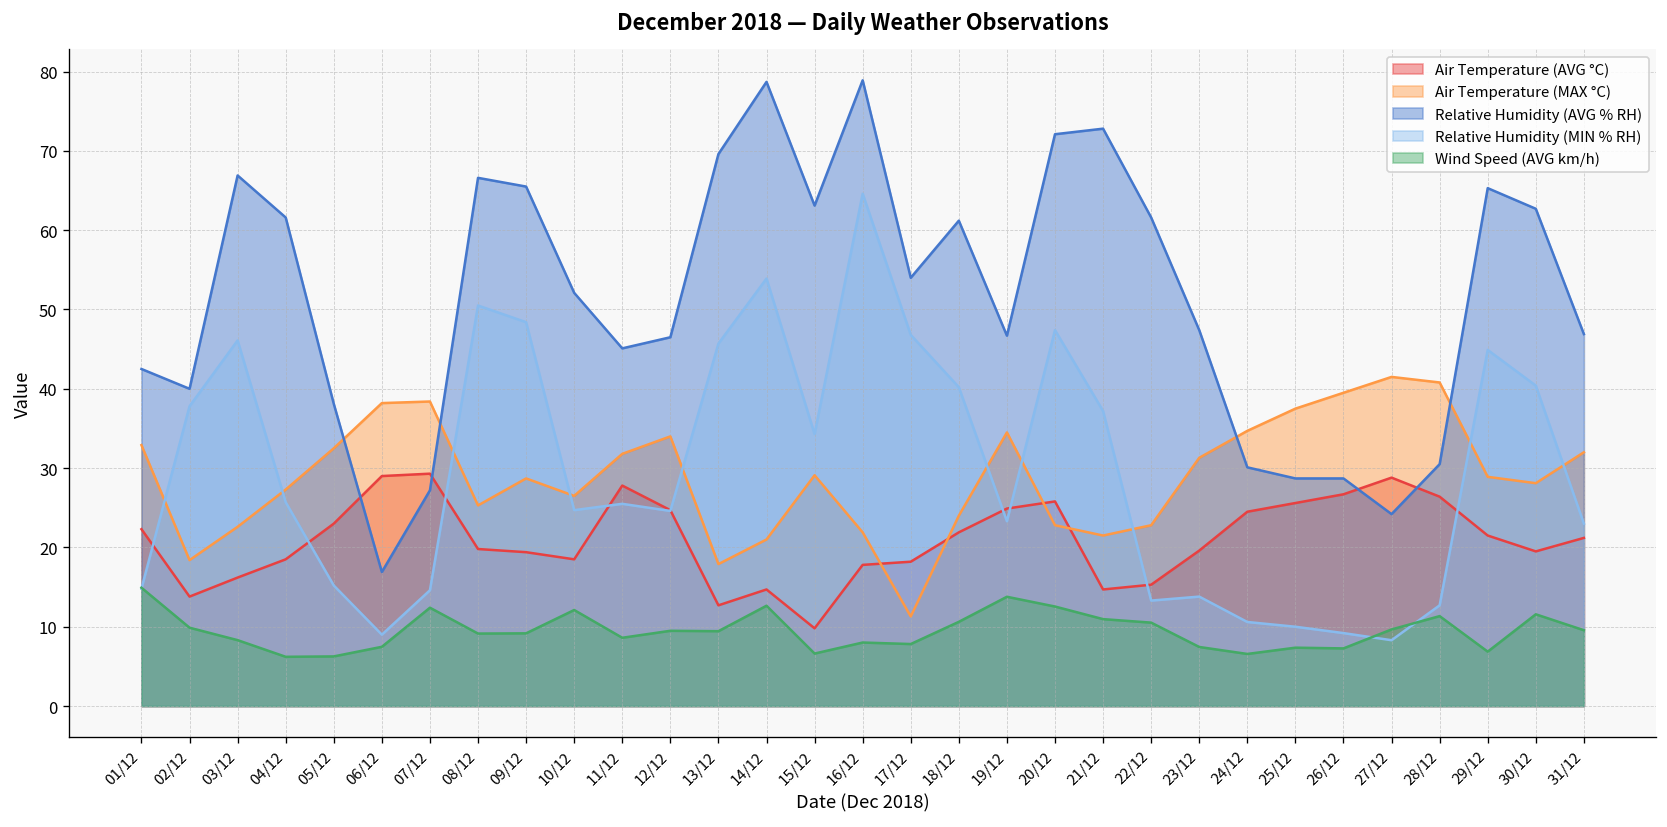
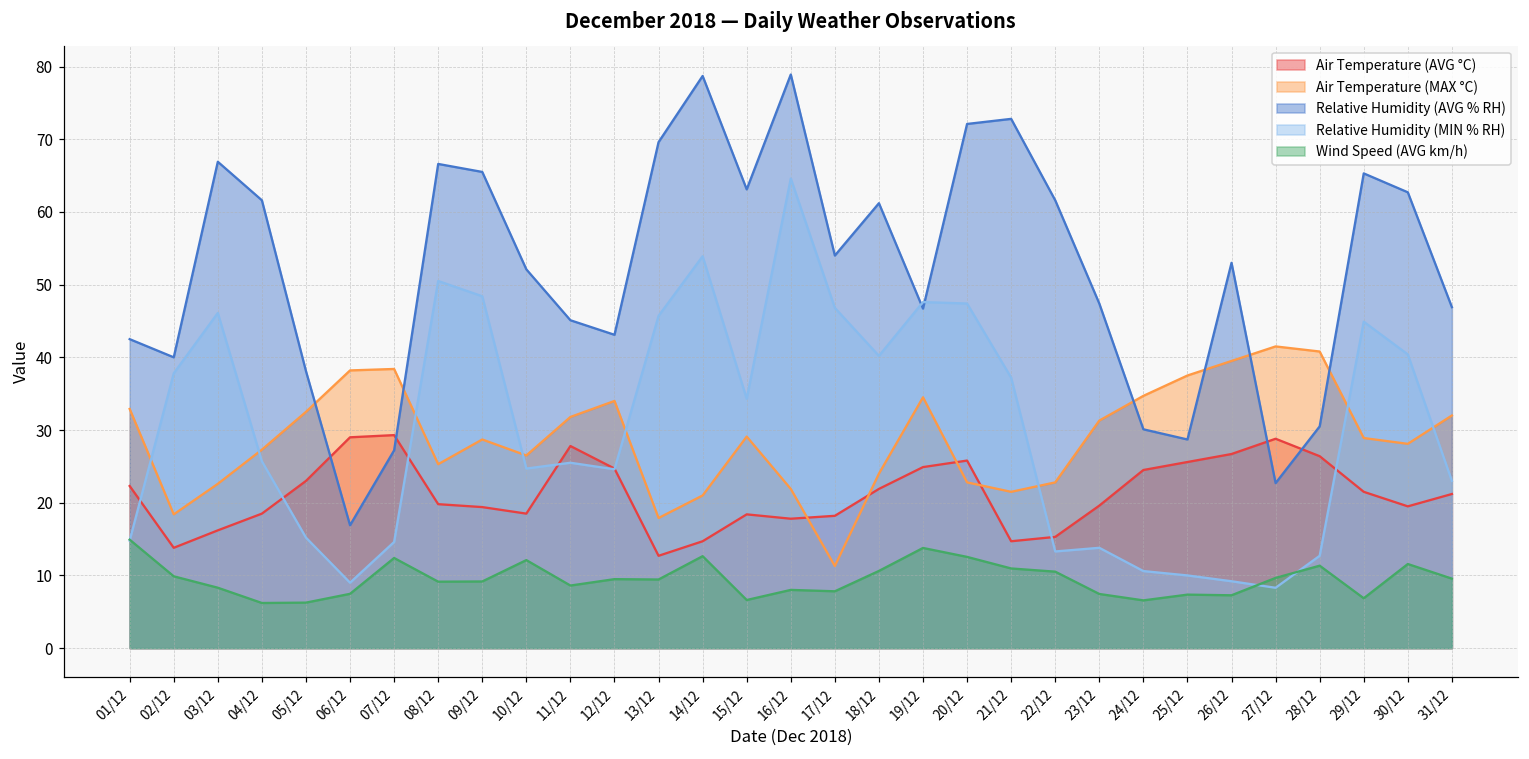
  {
    "Air Temperature (AVG °C)": {
      "01/12": 22,
      "02/12": 14,
      "03/12": 16,
      "04/12": 19,
      "05/12": 23,
      "06/12": 29,
      "07/12": 29,
      "08/12": 20,
      "09/12": 19,
      "10/12": 19,
      "11/12": 28,
      "13/12": 13,
      "14/12": 15,
-     "15/12": 10,
+     "15/12": 18,
      "16/12": 18,
      "17/12": 18,
      "18/12": 22,
      "19/12": 25,
      "20/12": 26,
      "21/12": 15,
      "22/12": 15,
      "23/12": 20,
      "24/12": 25,
      "25/12": 26,
      "26/12": 27,
      "27/12": 29,
      "28/12": 26,
      "29/12": 22,
      "30/12": 20,
      "31/12": 21
    },
    "Air Temperature (MAX °C)": {
      "01/12": 33,
      "02/12": 18,
      "03/12": 23,
      "04/12": 27,
      "05/12": 33,
      "06/12": 38,
      "07/12": 38,
      "08/12": 25,
      "09/12": 29,
      "10/12": 27,
      "11/12": 32,
      "12/12": 34,
      "13/12": 18,
      "14/12": 21,
      "15/12": 29,
      "16/12": 22,
      "17/12": 11,
      "18/12": 24,
      "19/12": 35,
      "20/12": 23,
      "21/12": 22,
      "22/12": 23,
      "23/12": 31,
      "24/12": 35,
      "25/12": 38,
      "26/12": 40,
      "27/12": 42,
      "28/12": 41,
      "29/12": 29,
      "30/12": 28,
      "31/12": 32
    },
    "Relative Humidity (AVG % RH)": {
      "01/12": 43,
      "02/12": 40,
      "03/12": 67,
      "04/12": 62,
      "05/12": 38,
      "06/12": 17,
      "07/12": 27,
      "08/12": 67,
      "09/12": 66,
      "10/12": 52,
      "11/12": 45,
-     "12/12": 47,
+     "12/12": 43,
      "13/12": 70,
      "14/12": 79,
      "15/12": 63,
      "16/12": 79,
      "17/12": 54,
      "18/12": 61,
      "19/12": 47,
      "20/12": 72,
      "21/12": 73,
      "22/12": 62,
      "23/12": 47,
      "24/12": 30,
      "25/12": 29,
-     "26/12": 29,
-     "27/12": 24,
+     "26/12": 53,
+     "27/12": 23,
      "28/12": 31,
      "29/12": 65,
      "30/12": 63,
      "31/12": 47
    },
    "Relative Humidity (MIN % RH)": {
      "02/12": 38,
      "03/12": 46,
      "04/12": 26,
      "05/12": 15,
      "06/12": 9,
      "07/12": 15,
      "08/12": 51,
      "09/12": 48,
      "10/12": 25,
      "11/12": 26,
      "13/12": 46,
      "14/12": 54,
      "15/12": 34,
      "16/12": 65,
      "17/12": 47,
      "18/12": 40,
-     "19/12": 23,
+     "19/12": 48,
      "20/12": 47,
      "21/12": 37,
      "22/12": 13,
      "23/12": 14,
      "24/12": 11,
      "25/12": 10,
      "26/12": 9,
      "27/12": 8,
      "28/12": 13,
      "29/12": 45,
      "30/12": 40,
      "31/12": 23
    },
    "Wind Speed (AVG km/h)": {
      "02/12": 10,
      "03/12": 8,
      "04/12": 6,
      "05/12": 6,
      "06/12": 7,
      "07/12": 12,
      "08/12": 9,
      "09/12": 9,
      "10/12": 12,
      "11/12": 9,
      "12/12": 9,
      "13/12": 9,
      "14/12": 13,
      "15/12": 7,
      "16/12": 8,
      "17/12": 8,
      "18/12": 11,
      "19/12": 14,
      "20/12": 13,
      "21/12": 11,
      "22/12": 11,
      "23/12": 7,
      "24/12": 7,
      "25/12": 7,
      "26/12": 7,
      "27/12": 10,
      "28/12": 11,
      "29/12": 7,
      "30/12": 12,
      "31/12": 10
    }
  }
